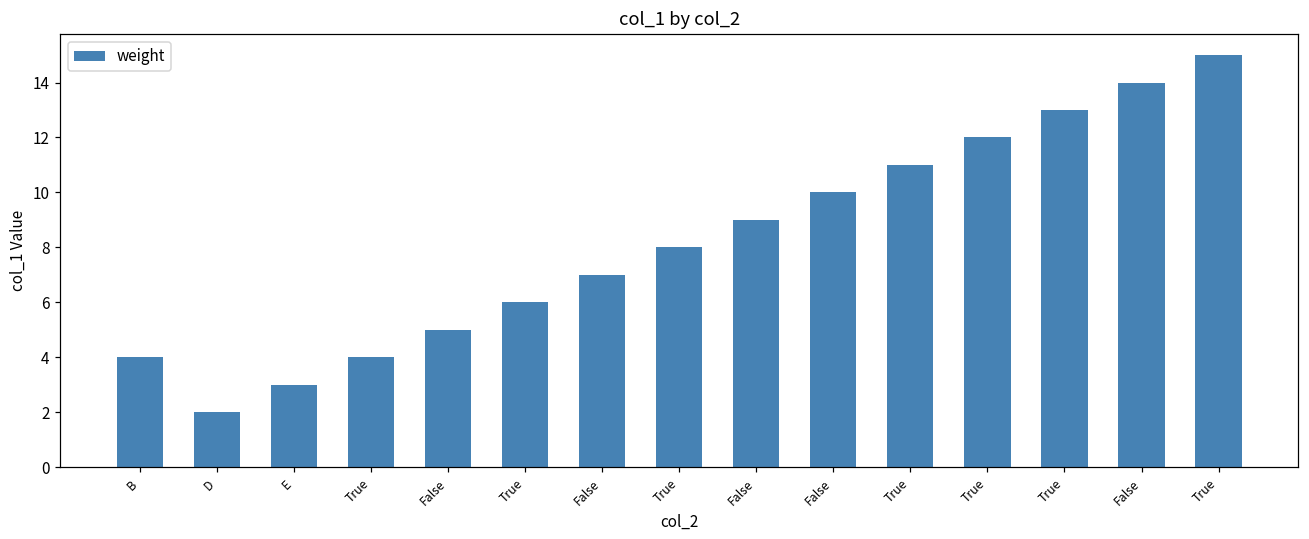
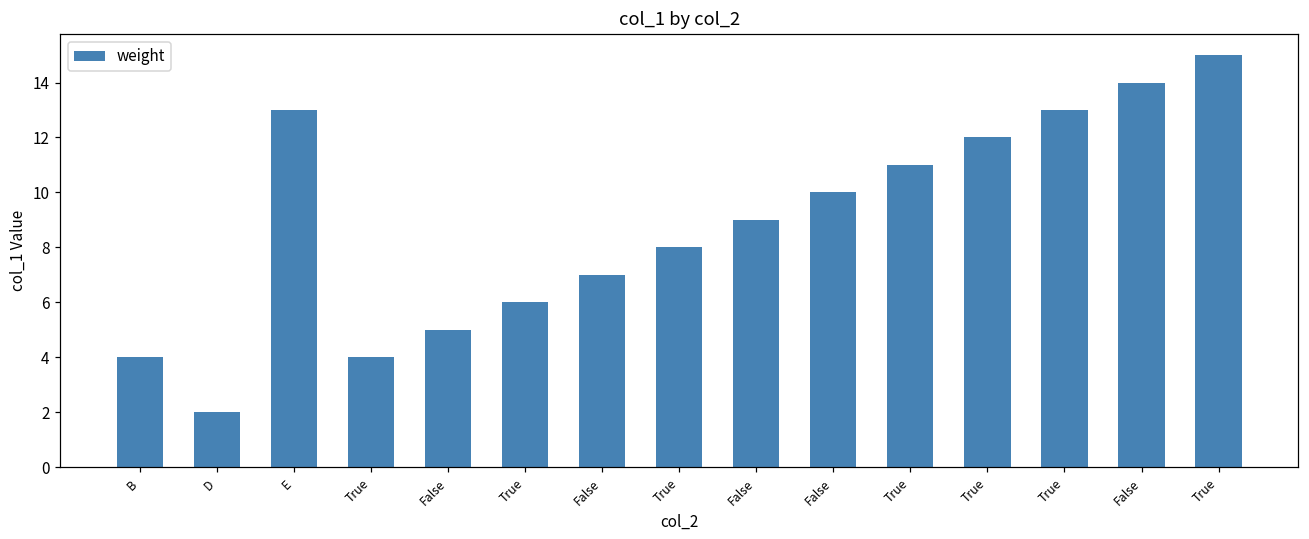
  {
    "B": 4,
    "D": 2,
-   "E": 3
+   "E": 13
  }
